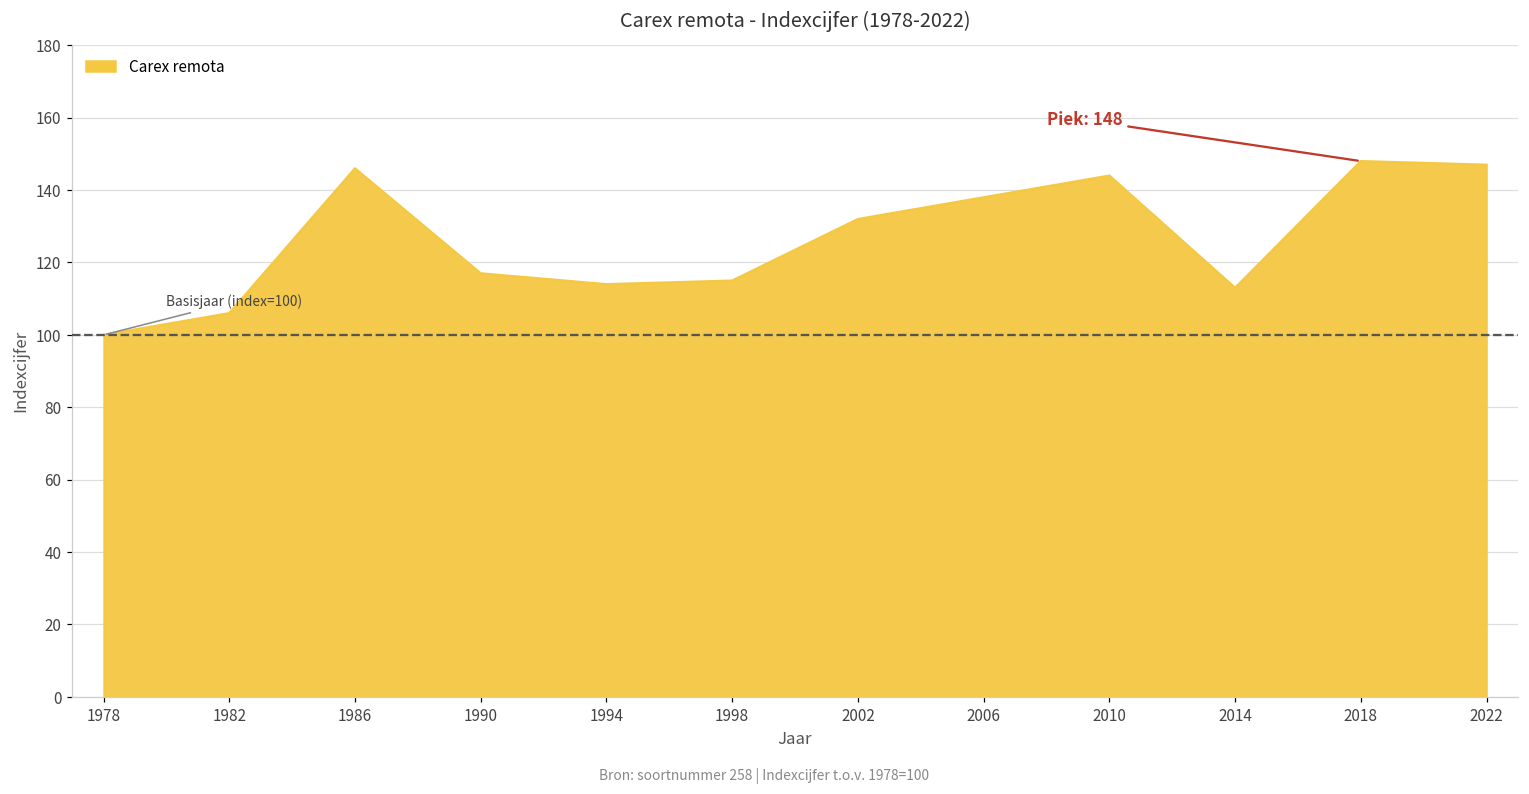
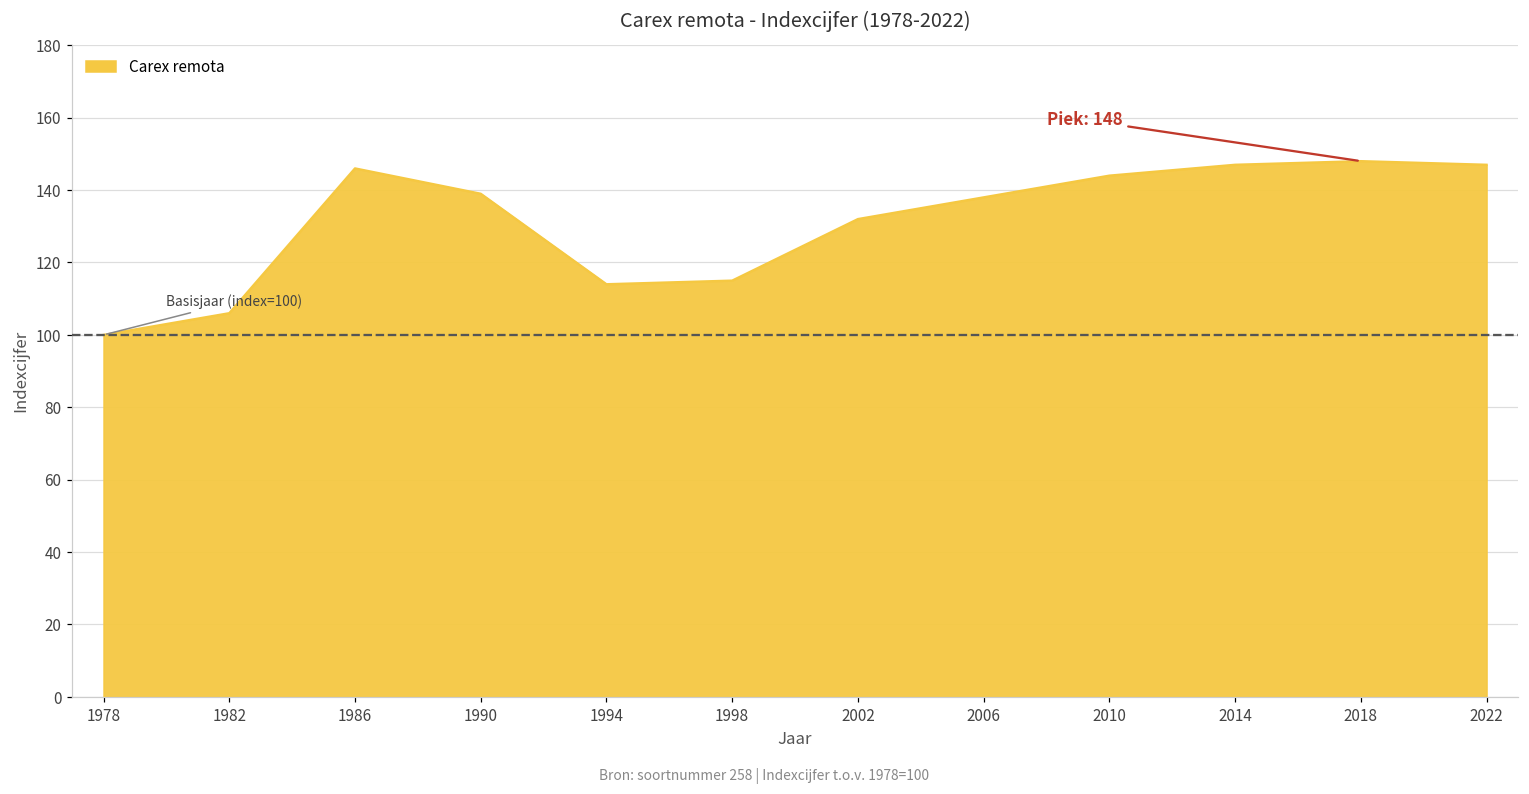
  {
    "1978": 100,
    "1986": 146,
-   "1990": 117,
+   "1990": 139,
    "1994": 114,
    "1998": 115,
    "2002": 132,
    "2006": 138,
    "2010": 144,
-   "2014": 113,
+   "2014": 147,
    "2022": 147
  }
